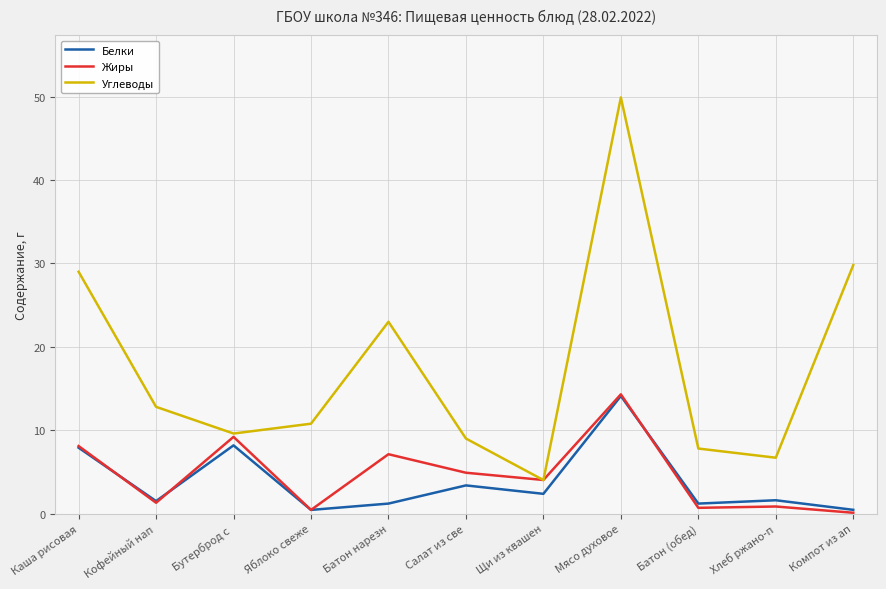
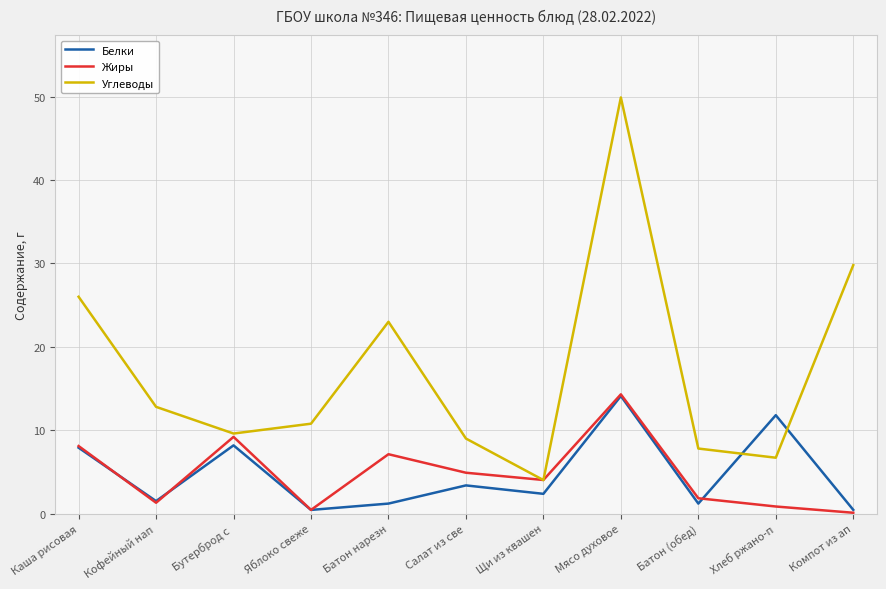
  {
    "Белки": {
      "Бутерброд с": 8,
      "Батон нарезн": 1,
      "Салат из све": 3,
      "Щи из квашен": 2,
      "Батон (обед)": 1,
-     "Хлеб ржано-п": 2,
+     "Хлеб ржано-п": 12,
      "Компот из ап": 0
    },
    "Жиры": {
      "Бутерброд с": 9,
      "Батон нарезн": 7,
      "Салат из све": 5,
-     "Батон (обед)": 1,
+     "Батон (обед)": 2,
      "Хлеб ржано-п": 1,
      "Компот из ап": 0
    },
    "Углеводы": {
-     "Каша рисовая": 29,
+     "Каша рисовая": 26,
      "Кофейный нап": 13,
      "Бутерброд с": 10,
      "Яблоко свеже": 11,
      "Батон нарезн": 23,
      "Салат из све": 9,
      "Мясо духовое": 50,
      "Батон (обед)": 8,
      "Хлеб ржано-п": 7,
      "Компот из ап": 30
    }
  }
